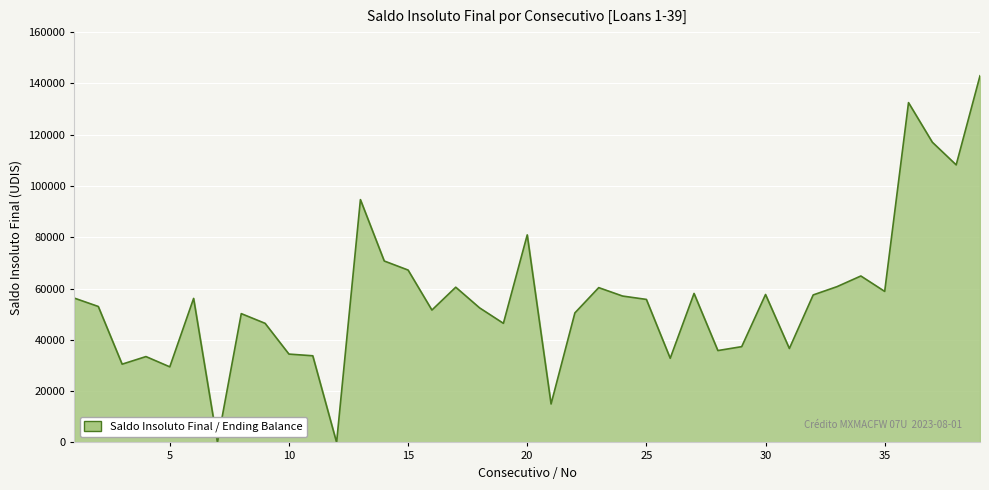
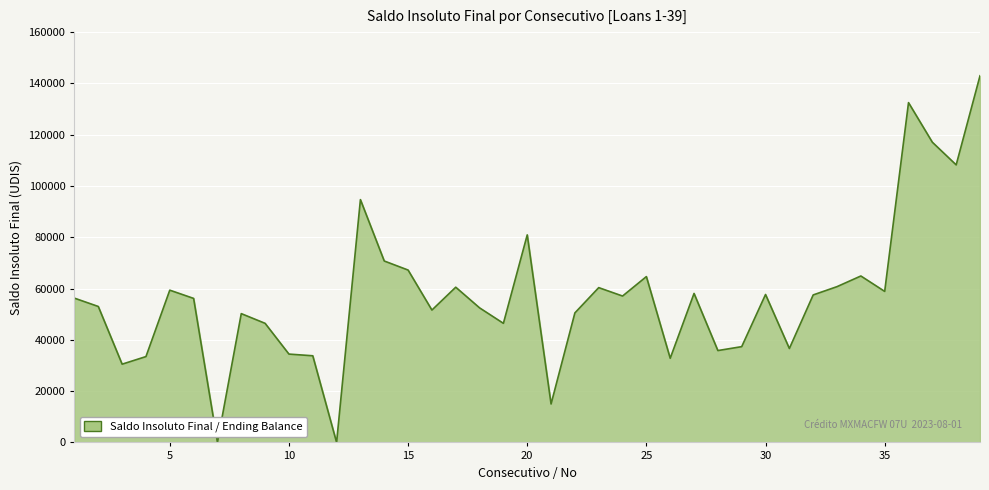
  {
-   "5": 29000,
+   "5": 59000,
    "10": 34000,
    "15": 67000,
    "20": 81000,
-   "25": 56000,
+   "25": 65000,
    "30": 58000,
    "35": 59000
  }
